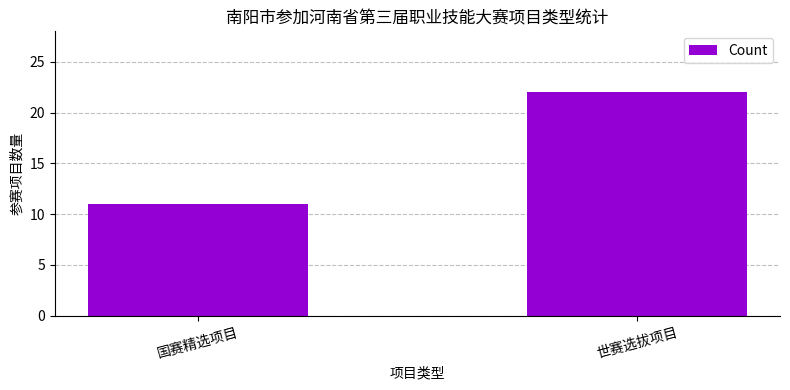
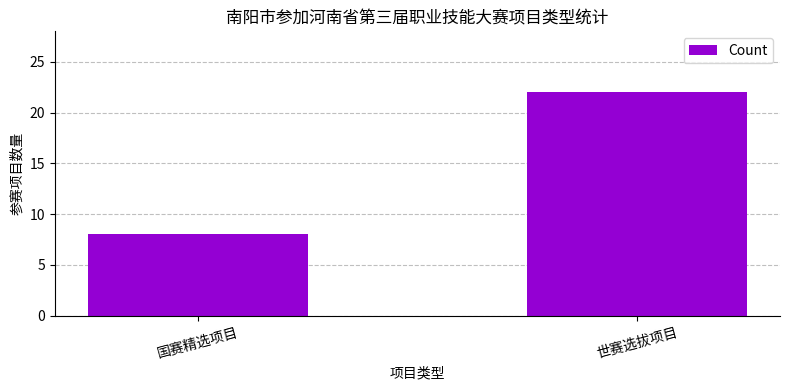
  {
-   "国赛精选项目": 11,
+   "国赛精选项目": 8,
    "世赛选拔项目": 22
  }
